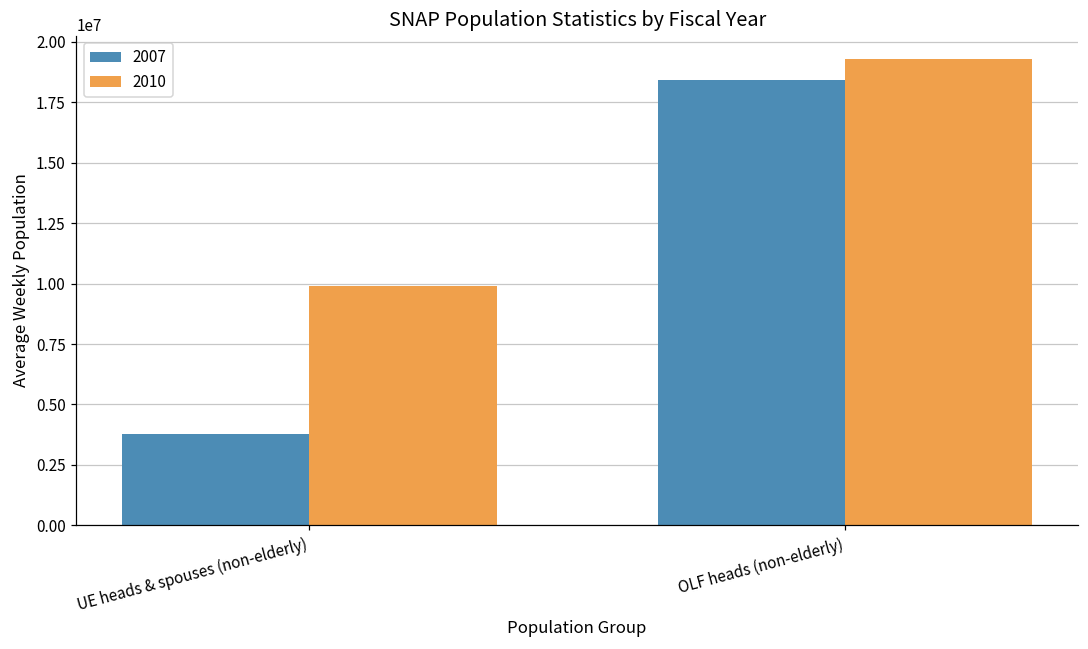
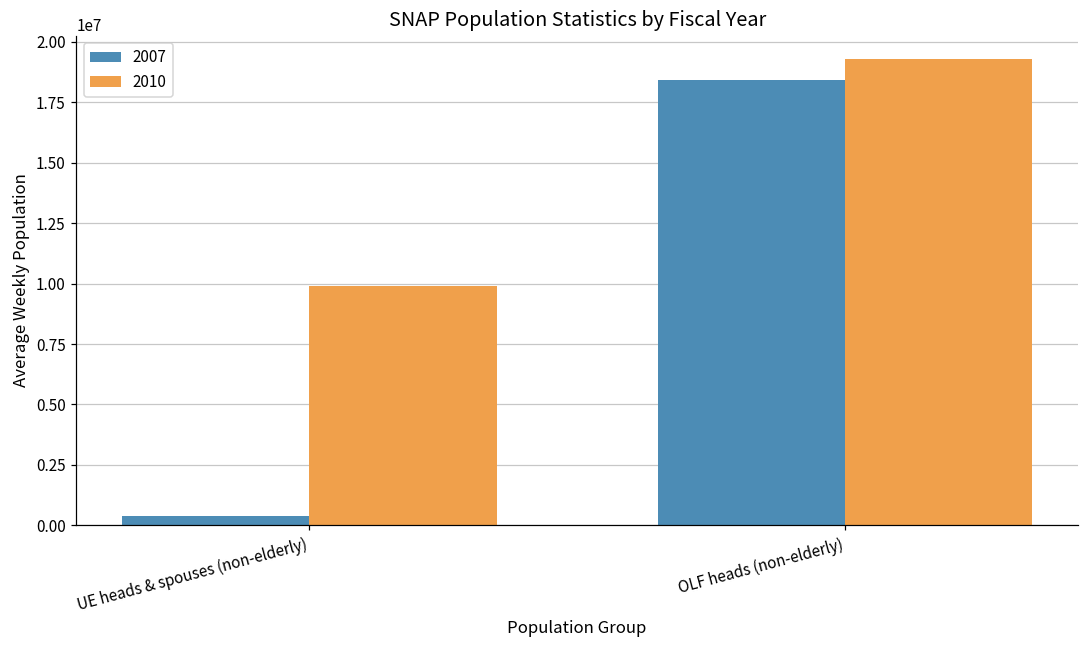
  {
    "2007": {
-     "UE heads & spouses (non-elderly)": 3800000,
+     "UE heads & spouses (non-elderly)": 400000,
      "OLF heads (non-elderly)": 18400000
    },
    "2010": {
      "UE heads & spouses (non-elderly)": 9900000,
      "OLF heads (non-elderly)": 19300000
    }
  }
